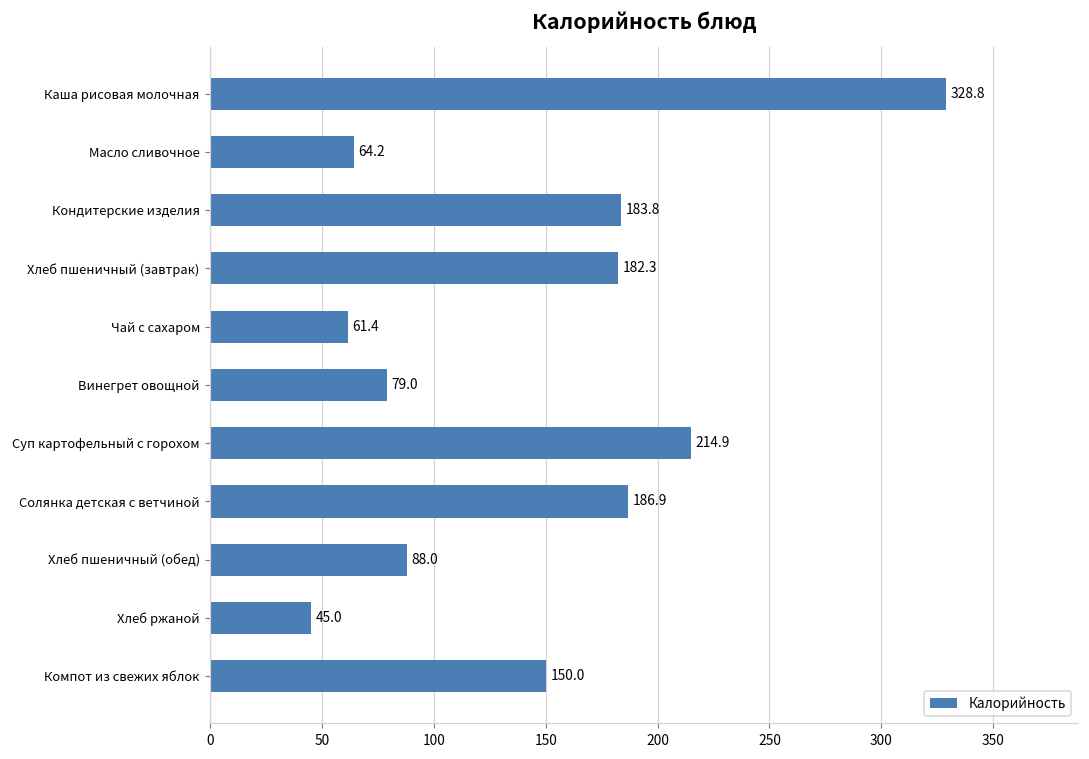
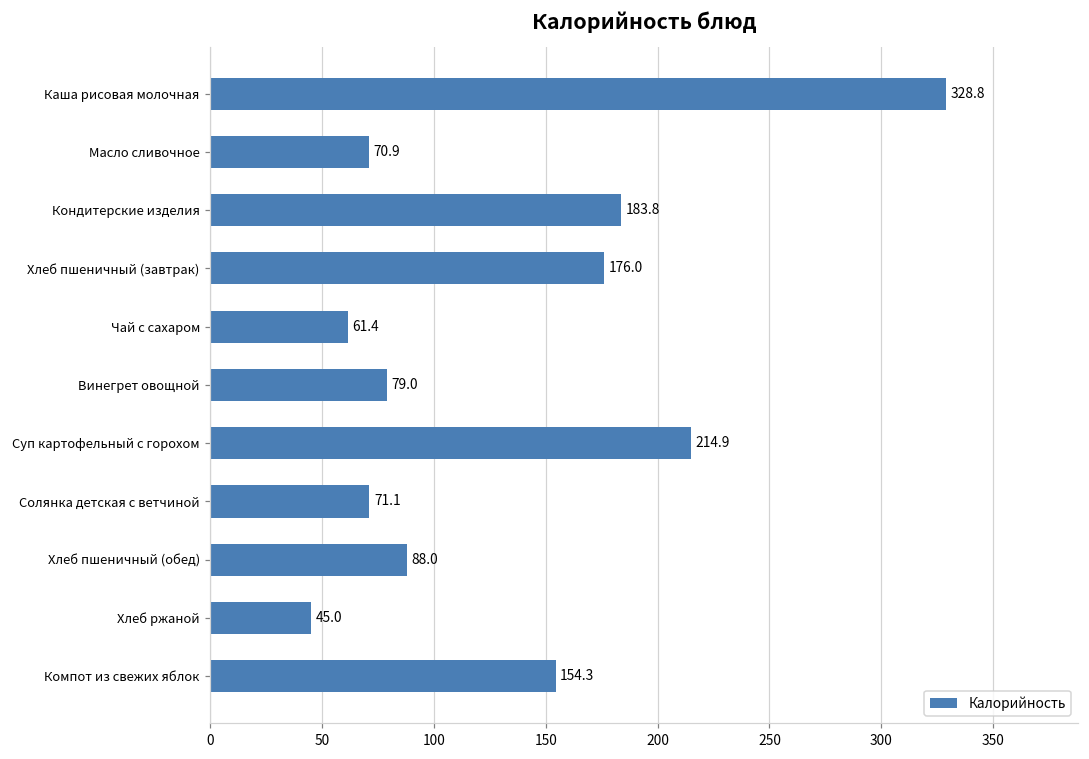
  {
    "Каша рисовая молочная": 328.8,
-   "Масло сливочное": 64.2,
+   "Масло сливочное": 70.9,
    "Кондитерские изделия": 183.8,
-   "Хлеб пшеничный (завтрак)": 182.3,
+   "Хлеб пшеничный (завтрак)": 176.0,
    "Чай с сахаром": 61.4,
    "Винегрет овощной": 79.0,
    "Суп картофельный с горохом": 214.9,
-   "Солянка детская с ветчиной": 186.9,
+   "Солянка детская с ветчиной": 71.1,
    "Хлеб пшеничный (обед)": 88.0,
    "Хлеб ржаной": 45.0,
-   "Компот из свежих яблок": 150.0
+   "Компот из свежих яблок": 154.3
  }
